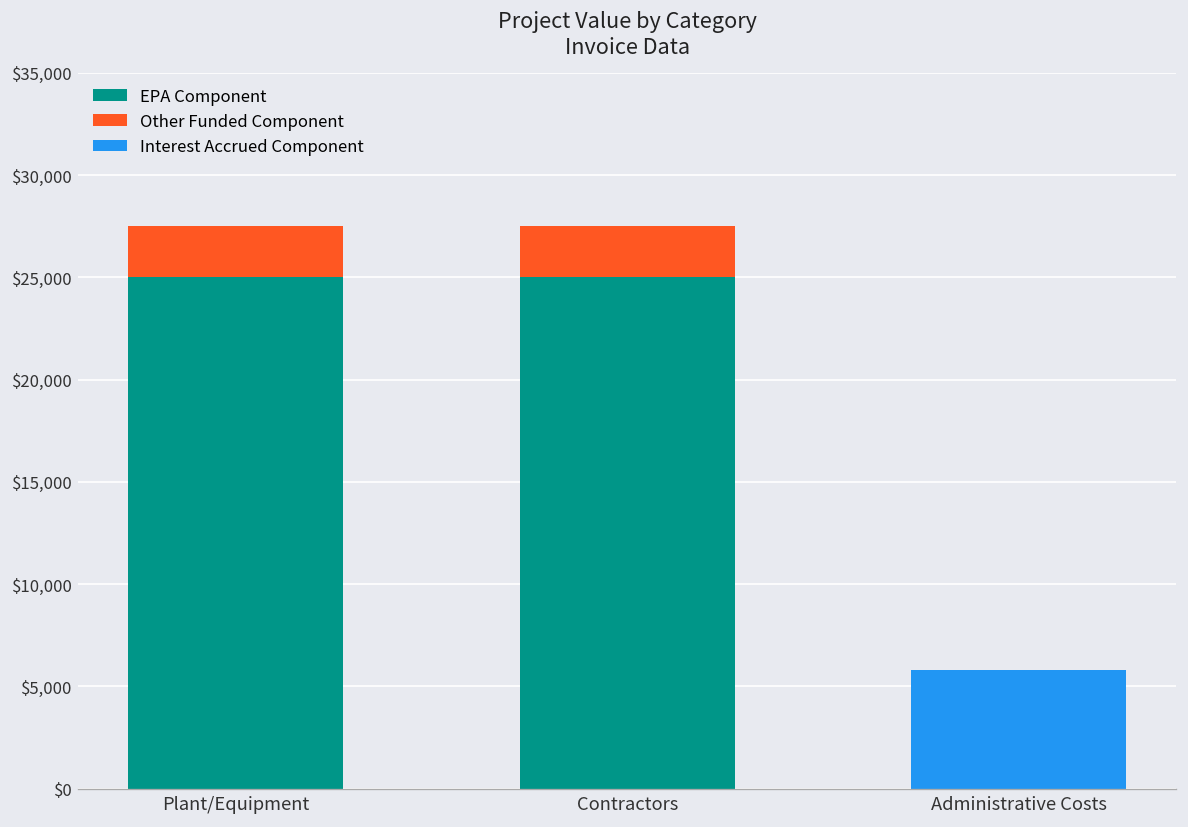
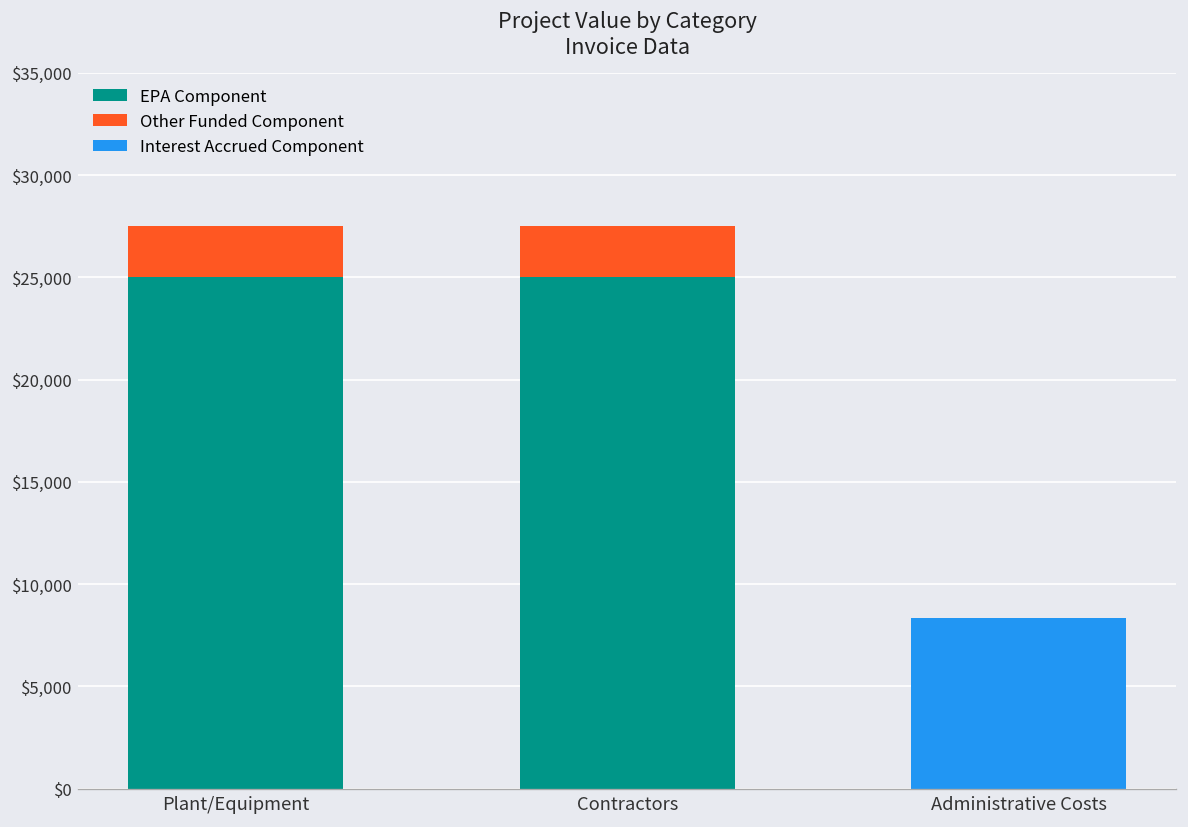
  {
    "EPA Component": {
      "Plant/Equipment": "$25,000",
      "Contractors": "$25,000",
      "Administrative Costs": "$0"
    },
    "Other Funded Component": {
      "Plant/Equipment": "$2,500",
      "Contractors": "$2,500",
      "Administrative Costs": "$0"
    },
    "Interest Accrued Component": {
      "Plant/Equipment": "$0",
      "Contractors": "$0",
-     "Administrative Costs": "$5,800"
+     "Administrative Costs": "$8,300"
    }
  }
